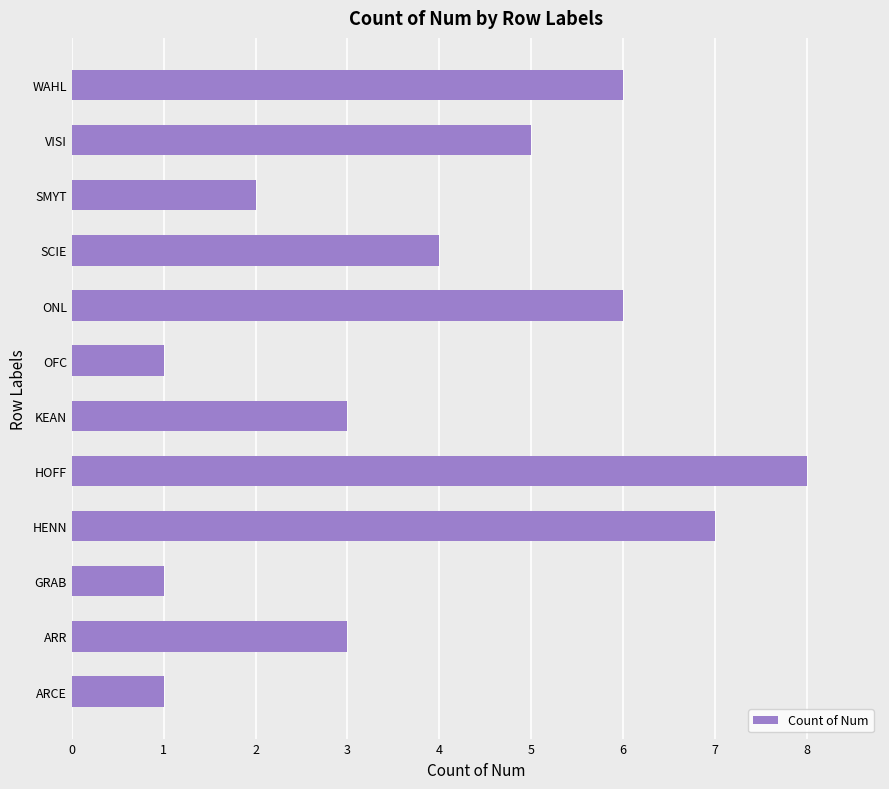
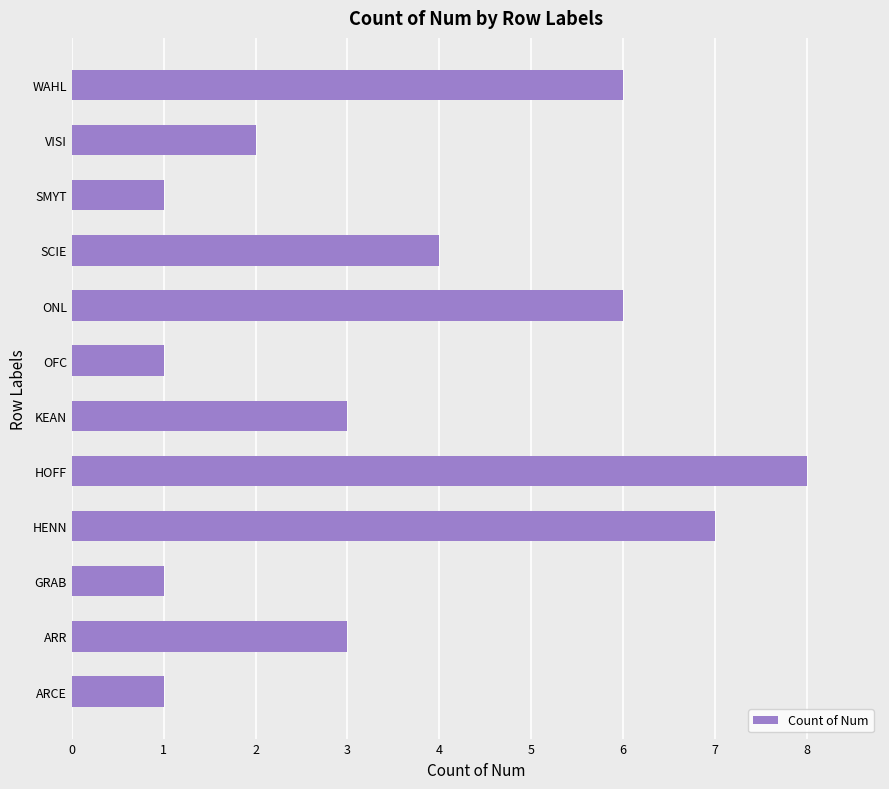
  {
    "WAHL": 6,
-   "VISI": 5,
-   "SMYT": 2,
+   "VISI": 2,
+   "SMYT": 1,
    "SCIE": 4,
    "ONL": 6,
    "OFC": 1,
    "KEAN": 3,
    "HOFF": 8,
    "HENN": 7,
    "GRAB": 1,
    "ARR": 3,
    "ARCE": 1
  }
